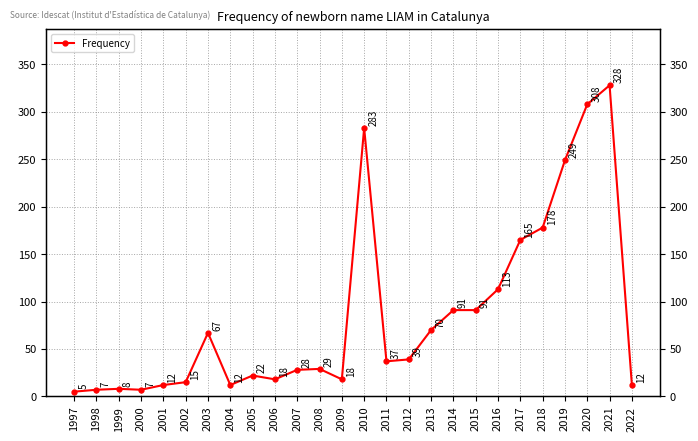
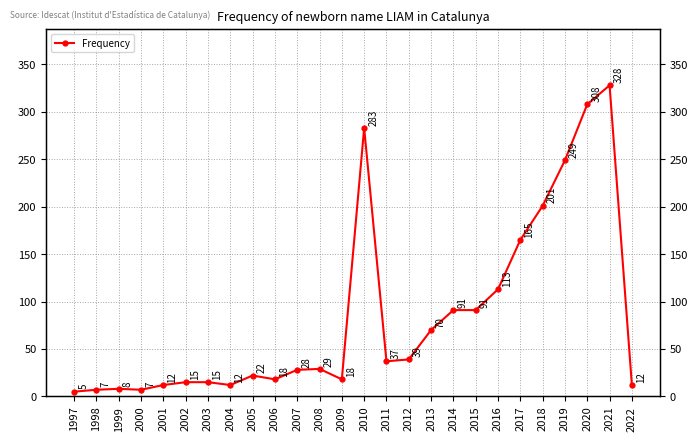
  {
    "1997": 5,
    "1998": 7,
    "1999": 8,
    "2000": 7,
    "2001": 12,
    "2002": 15,
-   "2003": 67,
+   "2003": 15,
    "2004": 12,
    "2005": 22,
    "2006": 18,
    "2007": 28,
    "2008": 29,
    "2009": 18,
    "2010": 283,
    "2011": 37,
    "2012": 39,
    "2013": 70,
    "2014": 91,
    "2015": 91,
    "2016": 113,
    "2017": 165,
-   "2018": 178,
+   "2018": 201,
    "2019": 249,
    "2020": 308,
    "2021": 328,
    "2022": 12
  }
